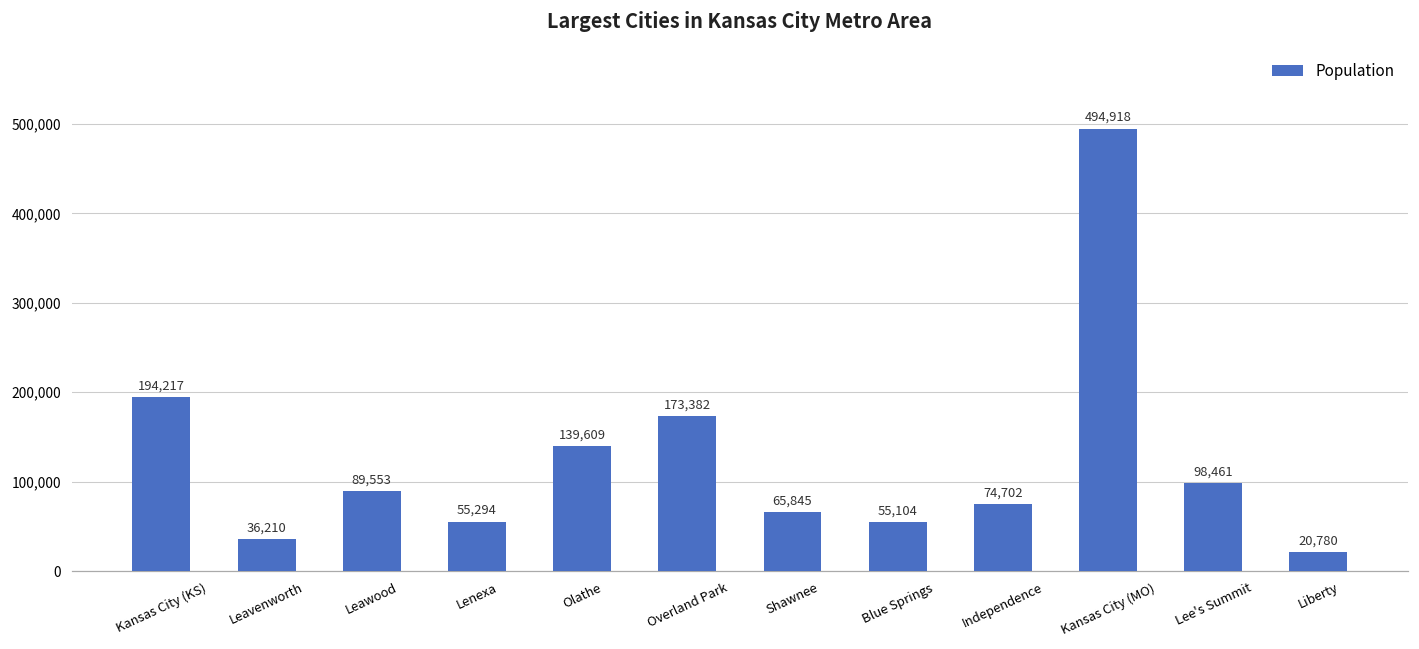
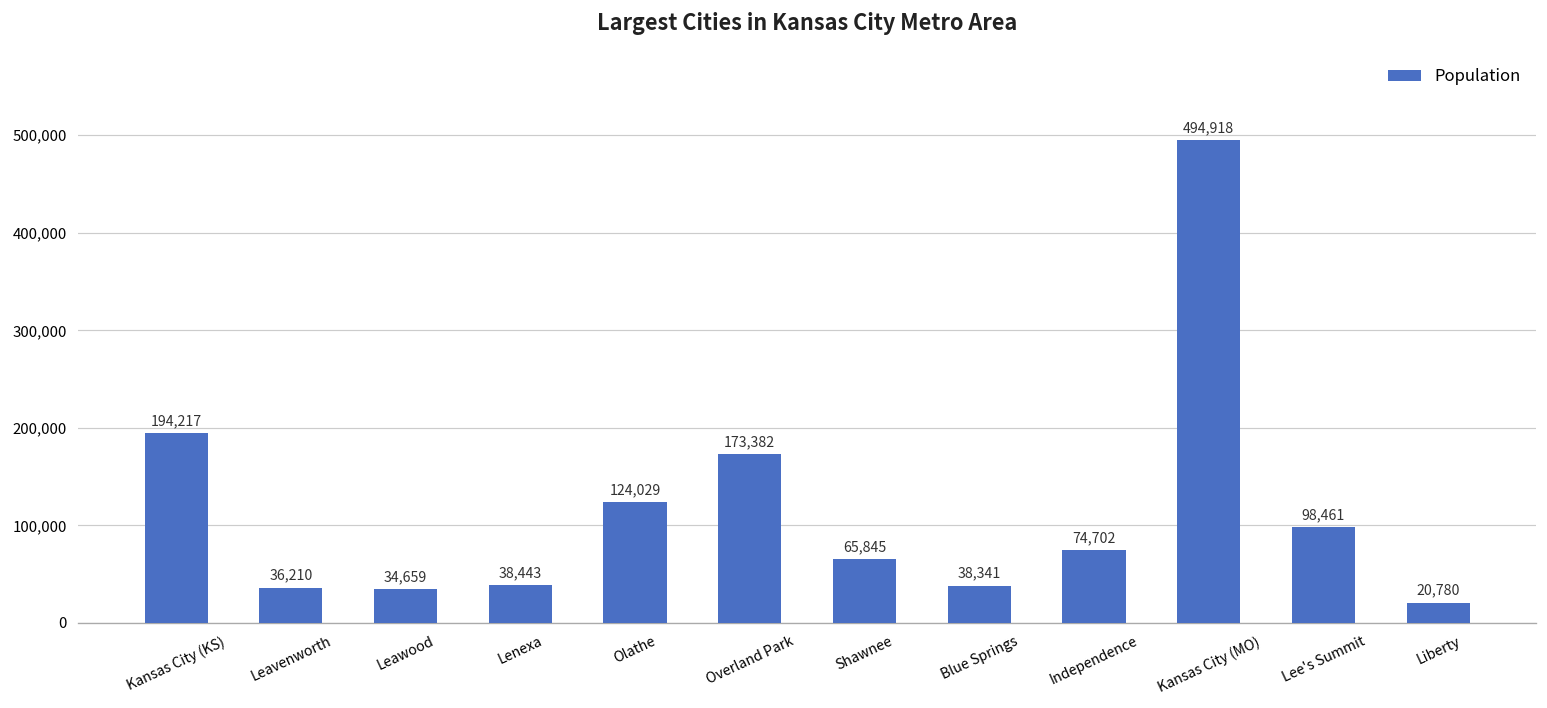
  {
    "Kansas City (KS)": "194,217",
    "Leavenworth": "36,210",
-   "Leawood": "89,553",
-   "Lenexa": "55,294",
-   "Olathe": "139,609",
+   "Leawood": "34,659",
+   "Lenexa": "38,443",
+   "Olathe": "124,029",
    "Overland Park": "173,382",
    "Shawnee": "65,845",
-   "Blue Springs": "55,104",
+   "Blue Springs": "38,341",
    "Independence": "74,702",
    "Kansas City (MO)": "494,918",
    "Lee's Summit": "98,461",
    "Liberty": "20,780"
  }
